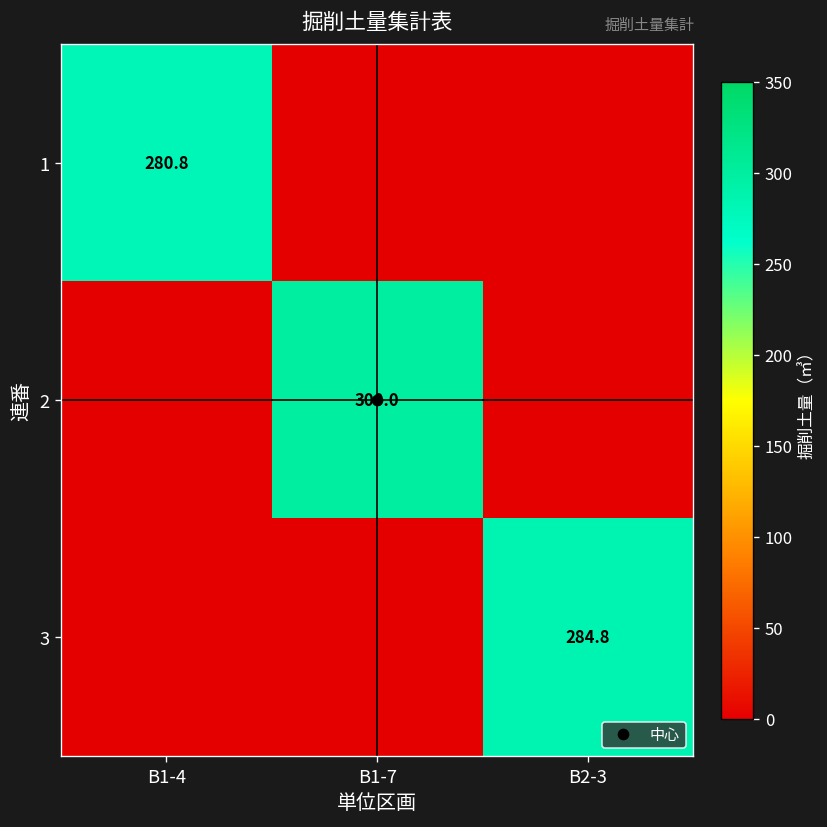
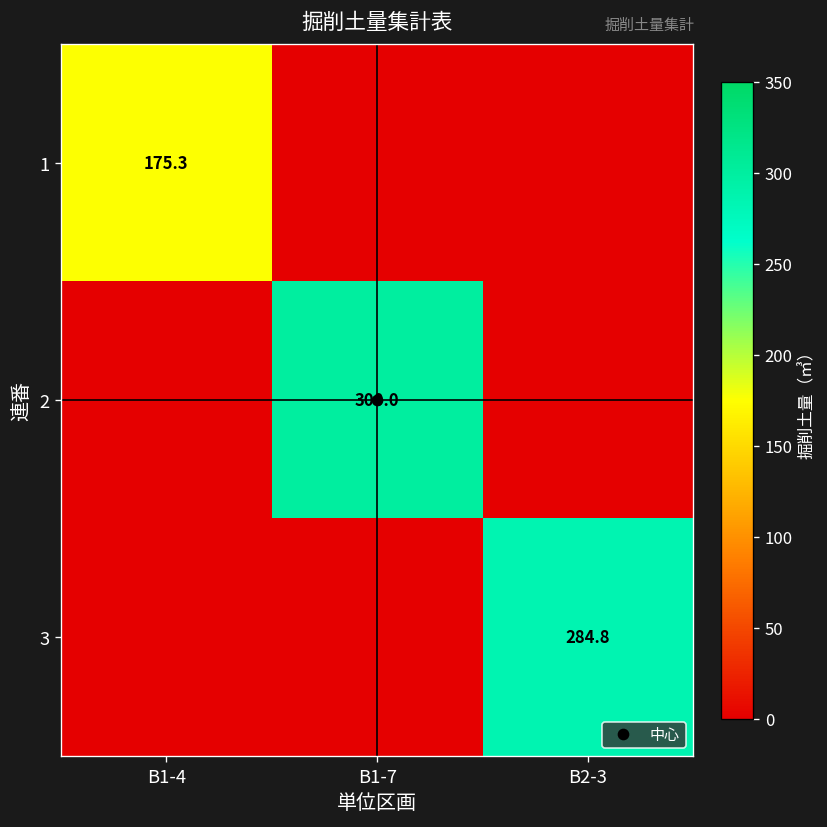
  {
    "1": {
-     "B1-4": 280.8
+     "B1-4": 175.3
    },
    "3": {
      "B2-3": 284.8
    }
  }
